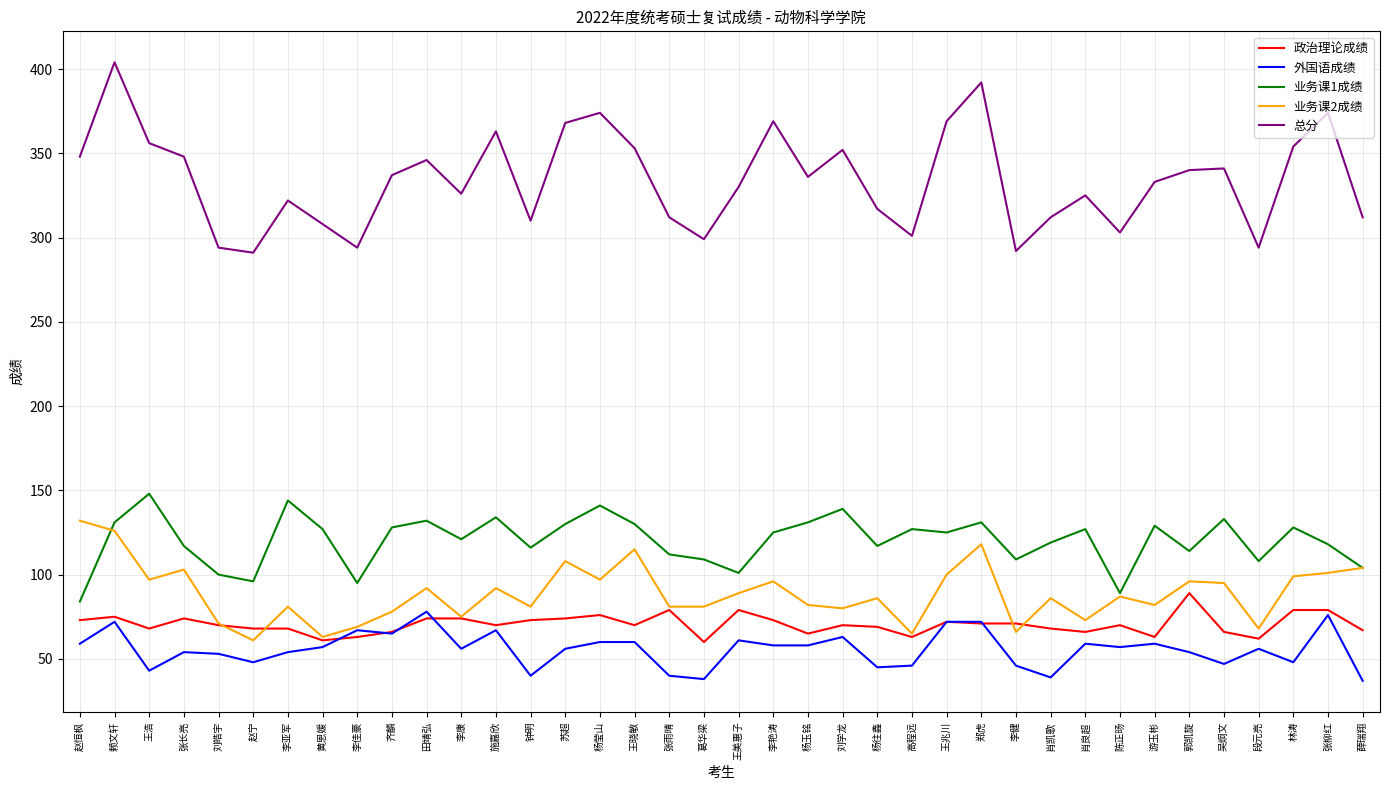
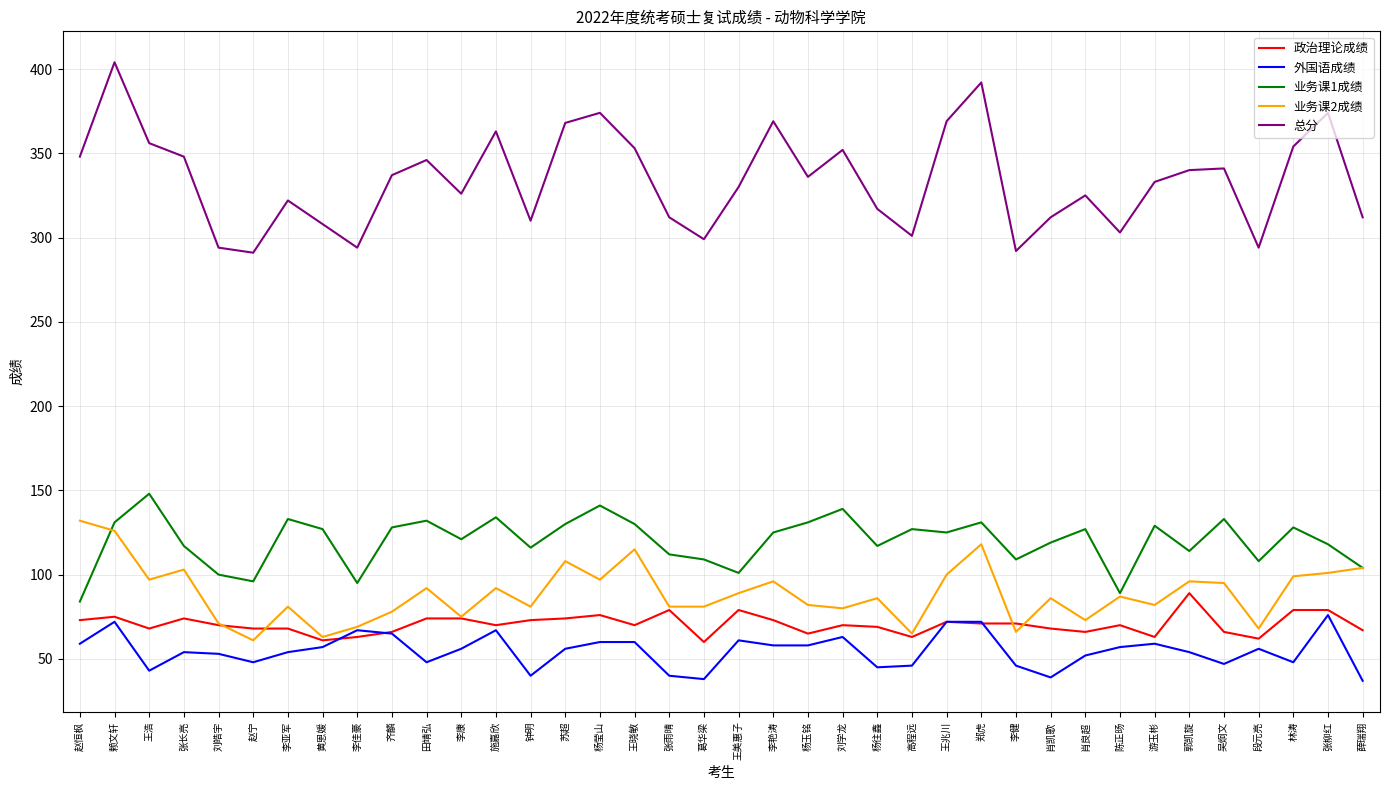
  {
    "政治理论成绩": {
      "赵恒枫": 73,
      "赖文轩": 75,
      "王浩": 68,
      "张长亮": 74,
      "赵宁": 68,
      "李亚军": 68,
      "黄恩媛": 61,
      "李佳豪": 63,
      "田靖弘": 74,
      "施嘉欣": 70,
      "钟明": 73,
      "苏超": 74,
      "杨莹山": 76,
      "王晓敏": 70,
      "张雨晴": 79,
      "葛华梁": 60,
      "王美惠子": 79,
      "李艳涛": 73,
      "杨玉铭": 65,
      "刘学龙": 70,
      "杨往鑫": 69,
      "高程远": 63,
      "李健": 71,
      "肖凯歌": 68,
      "肖良超": 66,
      "陈正旸": 70,
      "游玉彬": 63,
      "郭凯旋": 89,
      "吴炯文": 66,
      "段元亮": 62,
      "林涛": 79,
      "张柳红": 79,
      "薛瑞翔": 67
    },
    "外国语成绩": {
      "赵恒枫": 59,
      "赖文轩": 72,
      "王浩": 43,
      "张长亮": 54,
      "刘皓宇": 53,
      "赵宁": 48,
      "李亚军": 54,
      "黄恩媛": 57,
      "李佳豪": 67,
-     "田靖弘": 78,
+     "田靖弘": 48,
      "李康": 56,
      "施嘉欣": 67,
      "钟明": 40,
      "苏超": 56,
      "杨莹山": 60,
      "王晓敏": 60,
      "张雨晴": 40,
      "葛华梁": 38,
      "王美惠子": 61,
      "李艳涛": 58,
      "杨玉铭": 58,
      "刘学龙": 63,
      "杨往鑫": 45,
      "高程远": 46,
      "李健": 46,
      "肖凯歌": 39,
-     "肖良超": 59,
+     "肖良超": 52,
      "陈正旸": 57,
      "游玉彬": 59,
      "郭凯旋": 54,
      "吴炯文": 47,
      "段元亮": 56,
      "林涛": 48,
      "张柳红": 76,
      "薛瑞翔": 37
    },
    "业务课1成绩": {
      "赵恒枫": 84,
      "赖文轩": 131,
      "王浩": 148,
      "张长亮": 117,
      "刘皓宇": 100,
      "赵宁": 96,
-     "李亚军": 144,
+     "李亚军": 133,
      "黄恩媛": 127,
      "李佳豪": 95,
      "齐麟": 128,
      "田靖弘": 132,
      "李康": 121,
      "施嘉欣": 134,
      "钟明": 116,
      "苏超": 130,
      "杨莹山": 141,
      "王晓敏": 130,
      "张雨晴": 112,
      "葛华梁": 109,
      "王美惠子": 101,
      "李艳涛": 125,
      "杨玉铭": 131,
      "刘学龙": 139,
      "杨往鑫": 117,
      "高程远": 127,
      "王兆川": 125,
      "郑虎": 131,
      "李健": 109,
      "肖凯歌": 119,
      "肖良超": 127,
      "陈正旸": 89,
      "游玉彬": 129,
      "郭凯旋": 114,
      "吴炯文": 133,
      "段元亮": 108,
      "林涛": 128,
      "张柳红": 118
    },
    "业务课2成绩": {
      "赵恒枫": 132,
      "赖文轩": 126,
      "王浩": 97,
      "张长亮": 103,
      "赵宁": 61,
      "李亚军": 81,
      "黄恩媛": 63,
      "李佳豪": 69,
      "齐麟": 78,
      "田靖弘": 92,
      "施嘉欣": 92,
      "钟明": 81,
      "苏超": 108,
      "杨莹山": 97,
      "王晓敏": 115,
      "张雨晴": 81,
      "葛华梁": 81,
      "王美惠子": 89,
      "李艳涛": 96,
      "杨玉铭": 82,
      "刘学龙": 80,
      "杨往鑫": 86,
      "高程远": 65,
      "王兆川": 100,
      "郑虎": 118,
      "李健": 66,
      "肖凯歌": 86,
      "肖良超": 73,
      "陈正旸": 87,
      "游玉彬": 82,
      "郭凯旋": 96,
      "吴炯文": 95,
      "段元亮": 68,
      "林涛": 99,
      "张柳红": 101
    },
    "总分": {
      "赵恒枫": 348,
      "赖文轩": 404,
      "王浩": 356,
      "张长亮": 348,
      "刘皓宇": 294,
      "赵宁": 291,
      "李亚军": 322,
      "黄恩媛": 308,
      "李佳豪": 294,
      "齐麟": 337,
      "田靖弘": 346,
      "李康": 326,
      "施嘉欣": 363,
      "钟明": 310,
      "苏超": 368,
      "杨莹山": 374,
      "王晓敏": 353,
      "张雨晴": 312,
      "葛华梁": 299,
      "王美惠子": 330,
      "李艳涛": 369,
      "杨玉铭": 336,
      "刘学龙": 352,
      "杨往鑫": 317,
      "高程远": 301,
      "王兆川": 369,
      "郑虎": 392,
      "李健": 292,
      "肖凯歌": 312,
      "肖良超": 325,
      "陈正旸": 303,
      "游玉彬": 333,
      "郭凯旋": 340,
      "吴炯文": 341,
      "段元亮": 294,
      "林涛": 354,
      "薛瑞翔": 312
    }
  }
